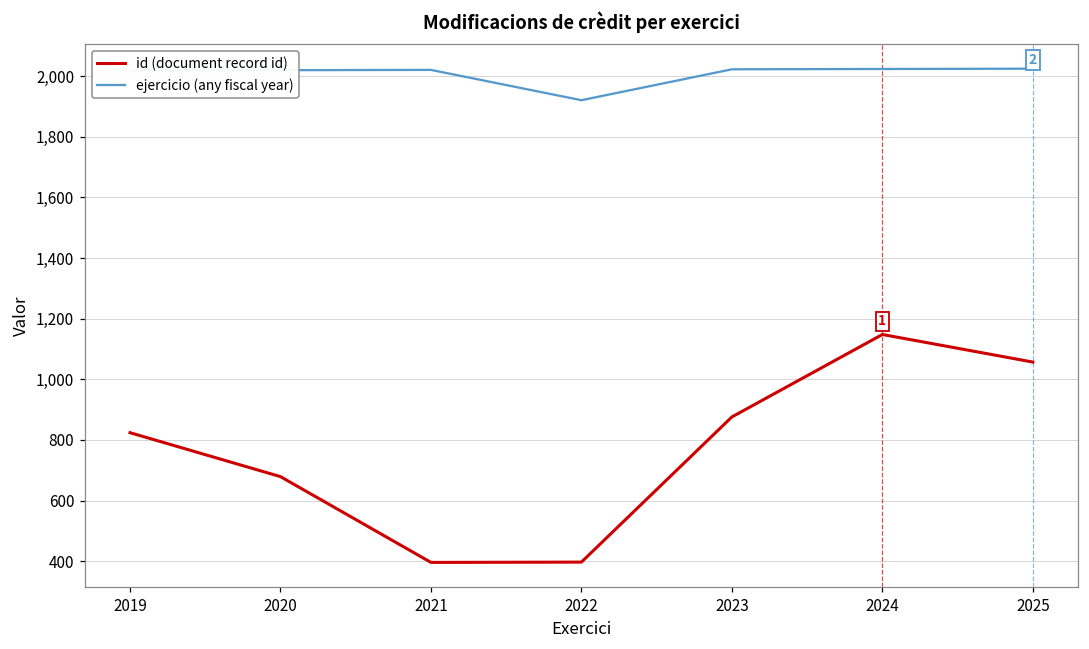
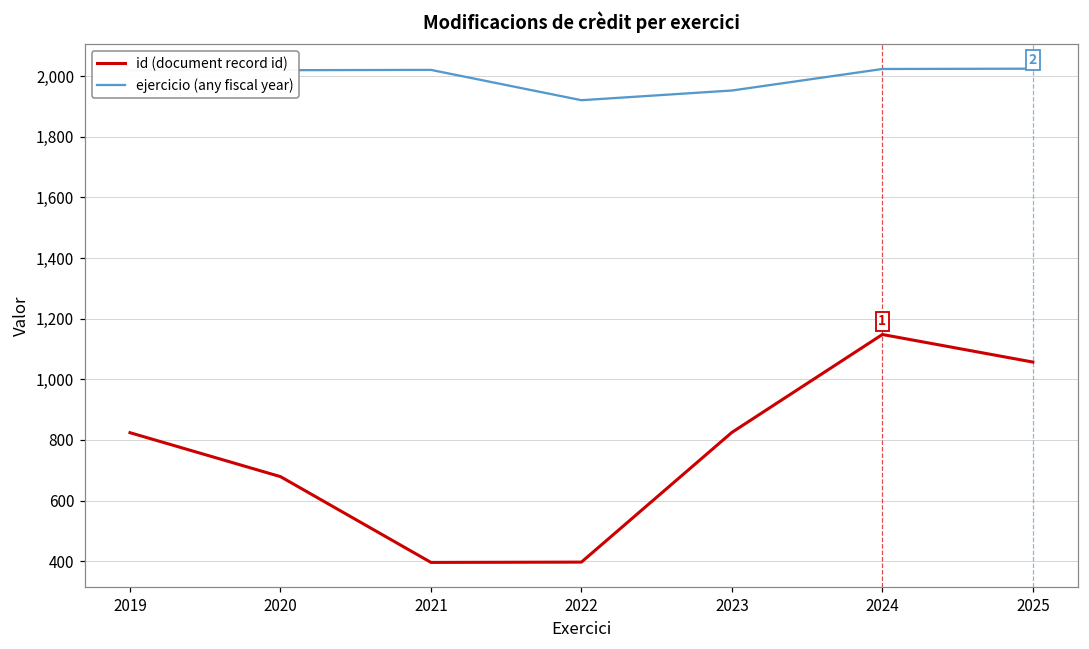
  {
    "id (document record id)": {
      "2019": "820",
      "2020": "680",
      "2021": "400",
      "2022": "400",
-     "2023": "880",
+     "2023": "830",
      "2025": "1,060"
    },
    "ejercicio (any fiscal year)": {
      "2021": "2,020",
      "2022": "1,920",
-     "2023": "2,020",
+     "2023": "1,950",
      "2024": "2,020"
    }
  }
